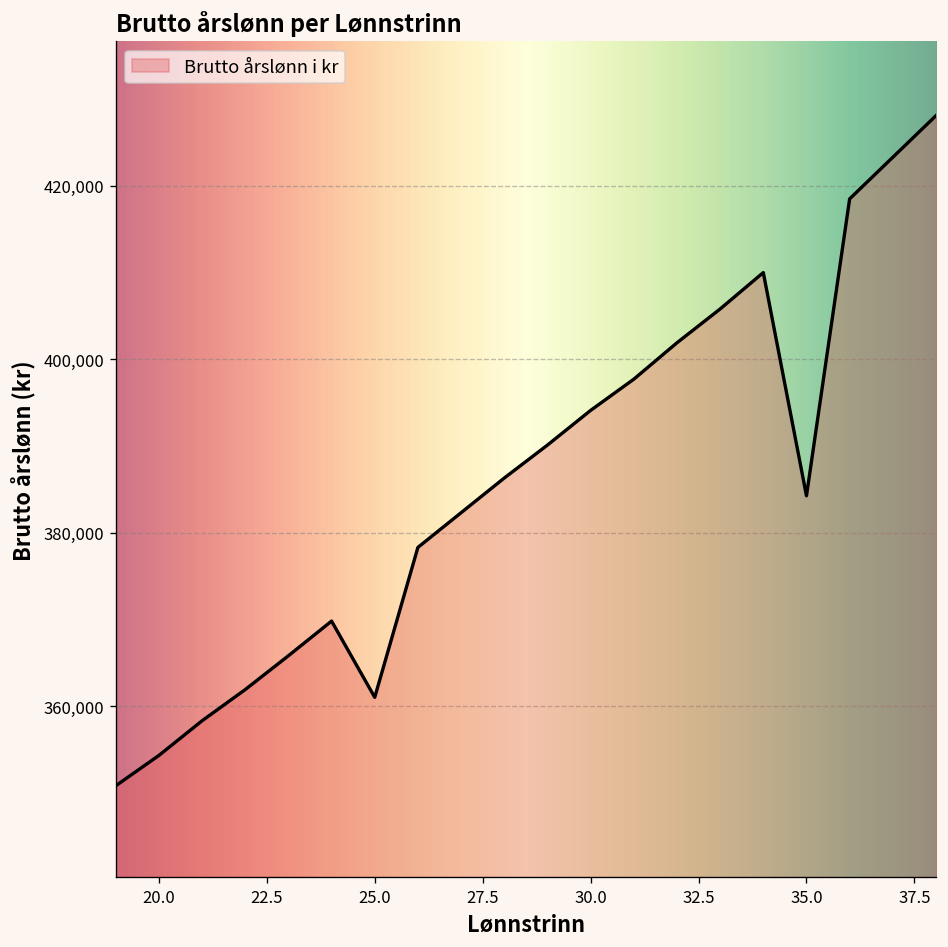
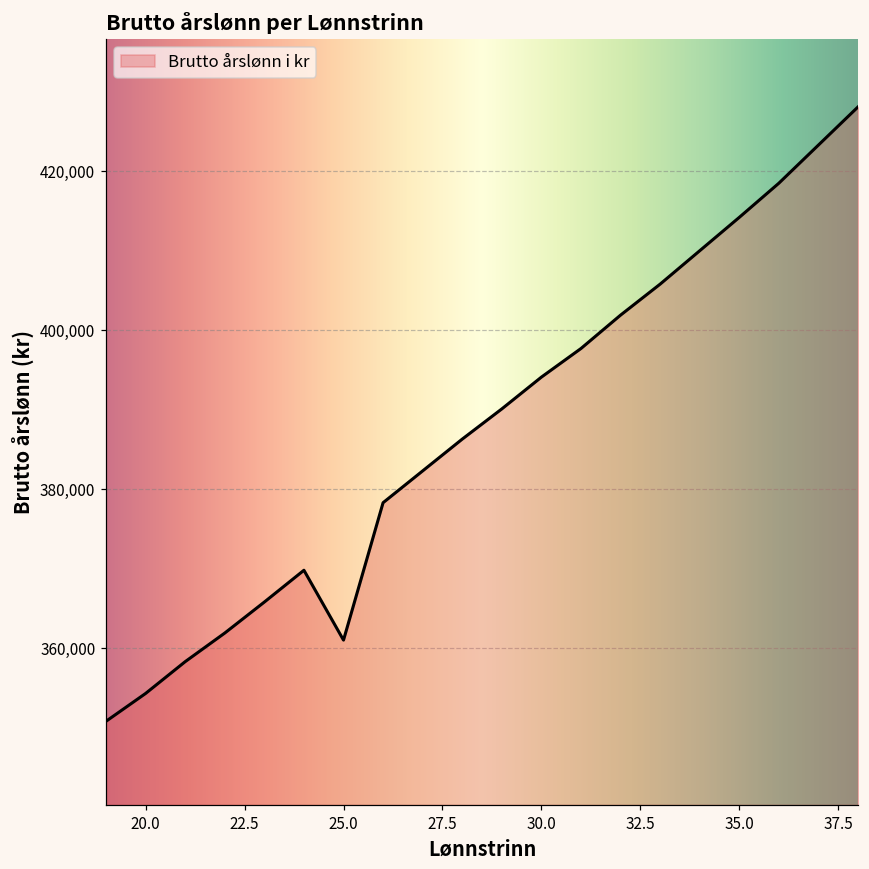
  {
    "20.0": "354,000",
    "25.0": "361,000",
    "30.0": "394,000",
-   "35.0": "384,000"
+   "35.0": "414,000"
  }
